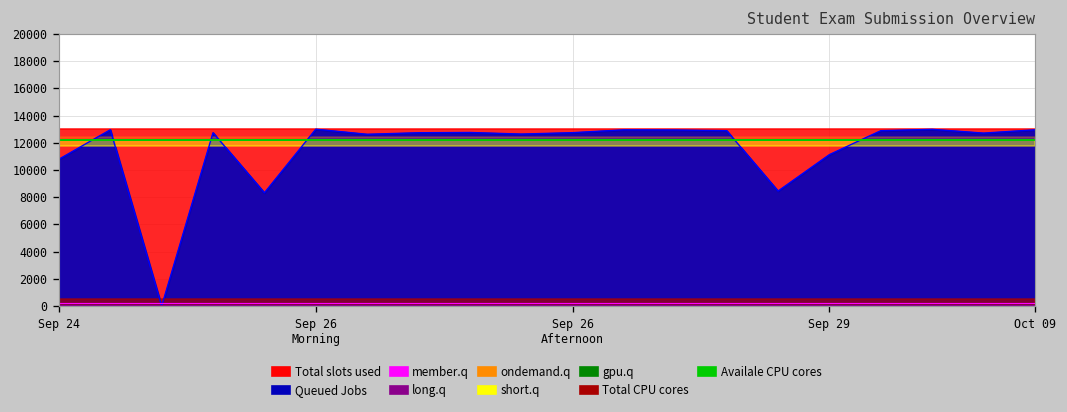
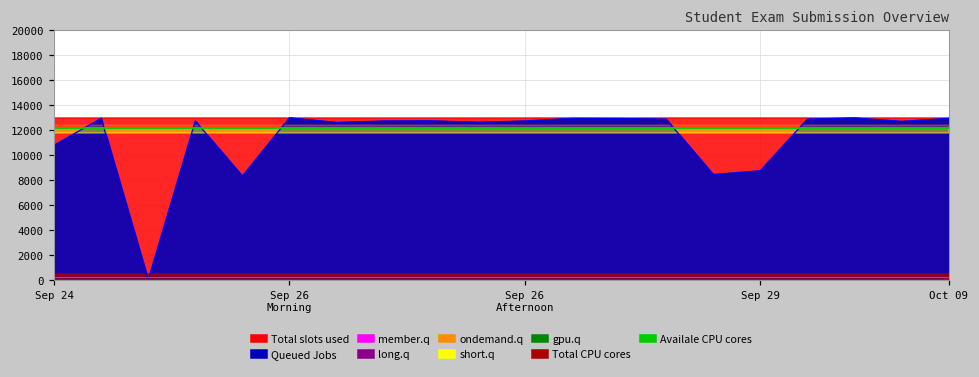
  {
    "Total slots used": {
      "Sep 24": 13000,
      "Sep 26 Afternoon": 13000,
      "Sep 29": 13000
    },
    "Queued Jobs": {
      "Sep 24": 10800,
      "Sep 26 Afternoon": 12700,
-     "Sep 29": 11100
+     "Sep 29": 8800
    },
    "Total CPU cores": {
      "Sep 24": 500,
      "Sep 26 Morning": 500,
      "Sep 26 Afternoon": 500,
      "Sep 29": 500,
      "Oct 09": 500
    }
  }
